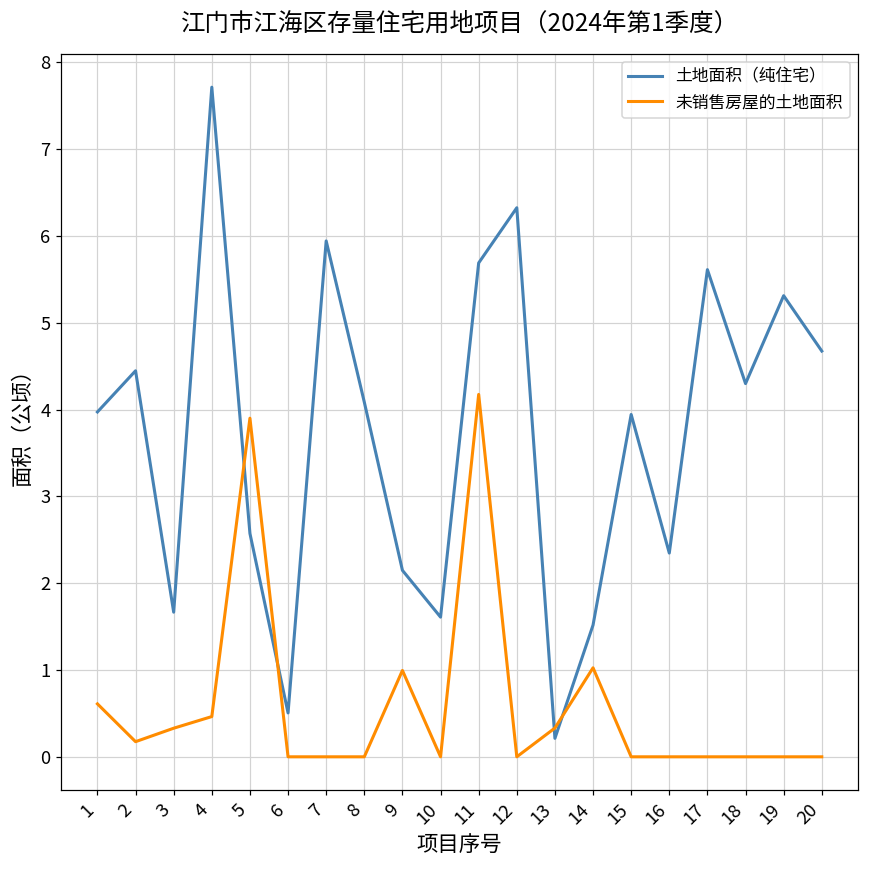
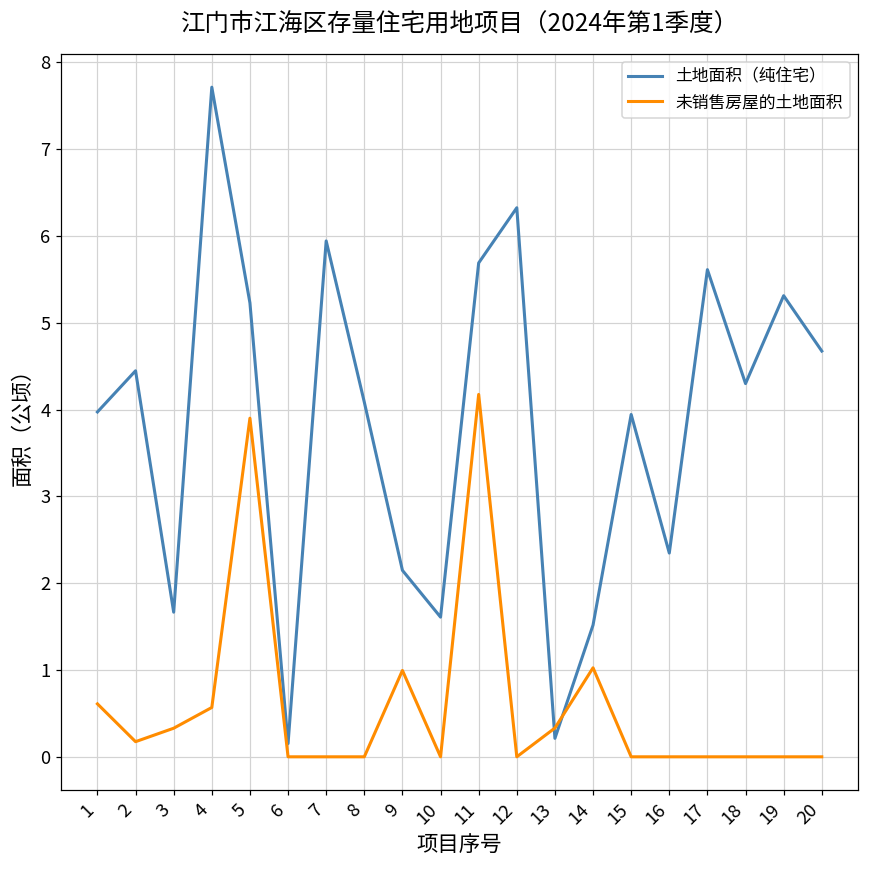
  {
    "土地面积（纯住宅）": {
      "1": 4.0,
      "2": 4.4,
      "3": 1.7,
      "4": 7.7,
-     "5": 2.6,
-     "6": 0.5,
+     "5": 5.2,
+     "6": 0.2,
      "7": 5.9,
      "8": 4.1,
      "9": 2.1,
      "10": 1.6,
      "11": 5.7,
      "12": 6.3,
      "13": 0.2,
      "14": 1.5,
      "15": 3.9,
      "16": 2.3,
      "17": 5.6,
      "18": 4.3,
      "19": 5.3,
      "20": 4.7
    },
    "未销售房屋的土地面积": {
      "1": 0.6,
      "2": 0.2,
      "3": 0.3,
-     "4": 0.5,
+     "4": 0.6,
      "5": 3.9,
      "6": 0.0,
      "7": 0.0,
      "8": 0.0,
      "9": 1.0,
      "10": 0.0,
      "11": 4.2,
      "12": 0.0,
      "13": 0.3,
      "14": 1.0,
      "15": 0.0,
      "16": 0.0,
      "17": 0.0,
      "18": 0.0,
      "19": 0.0,
      "20": 0.0
    }
  }
